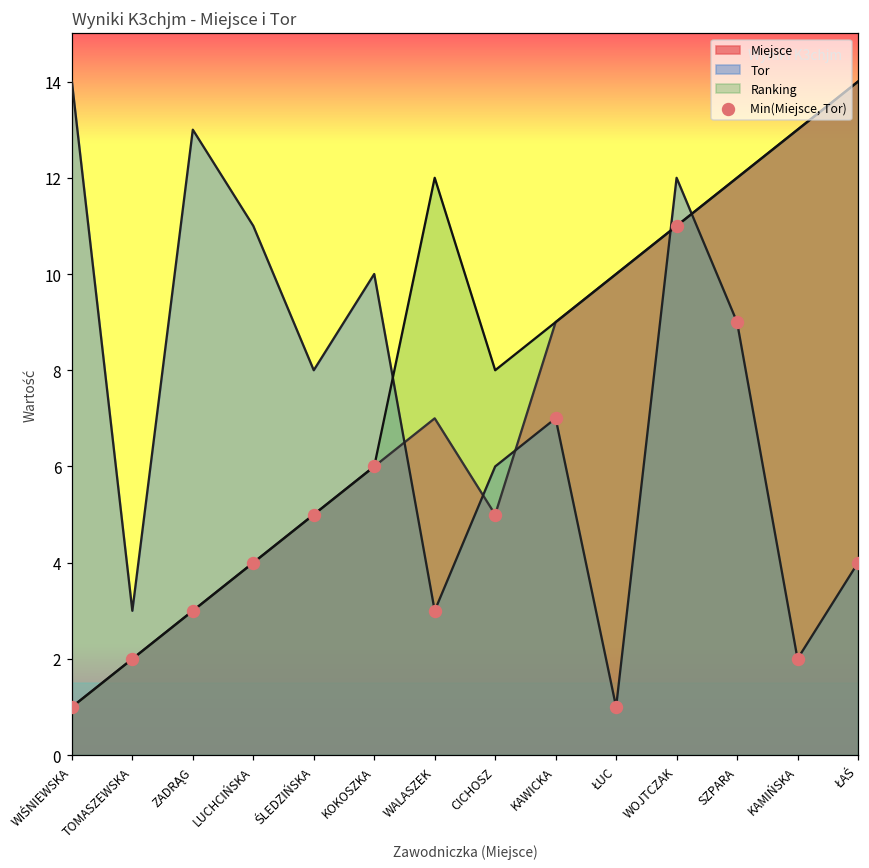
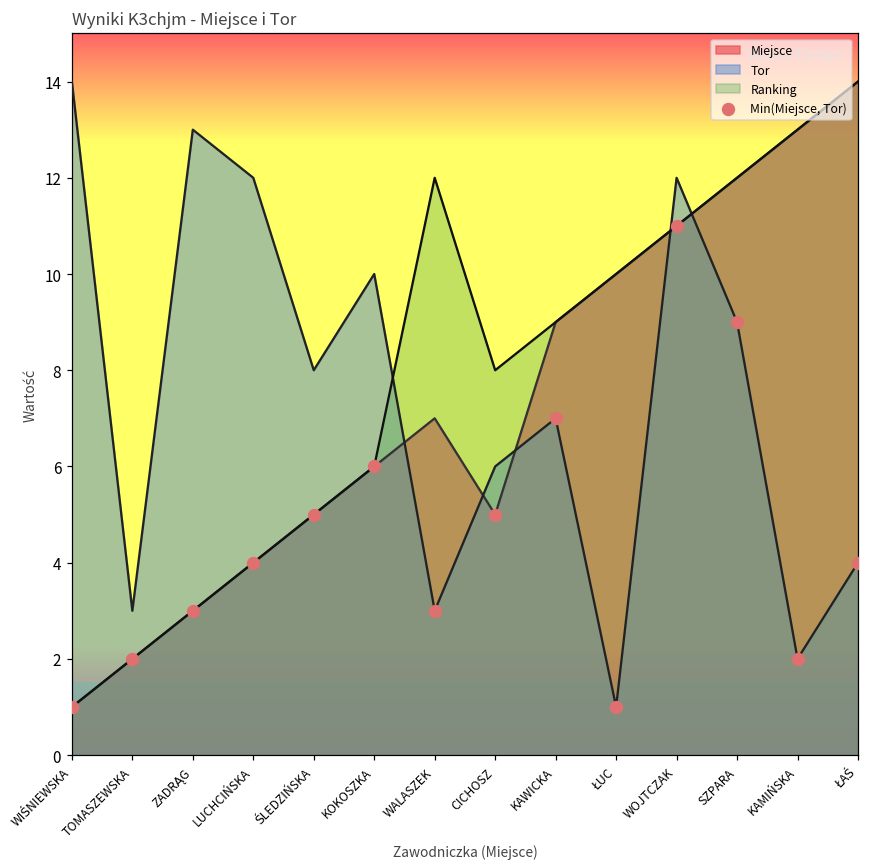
  {
    "Tor": {
      "WIŚNIEWSKA": 14,
      "TOMASZEWSKA": 3,
      "ZADRĄG": 13,
-     "LUCHCIŃSKA": 11,
+     "LUCHCIŃSKA": 12,
      "ŚLEDZIŃSKA": 8,
      "KOKOSZKA": 10,
      "CICHOSZ": 6,
      "WOJTCZAK": 12
    },
    "Ranking": {
      "WALASZEK": 12,
      "CICHOSZ": 8
    }
  }
